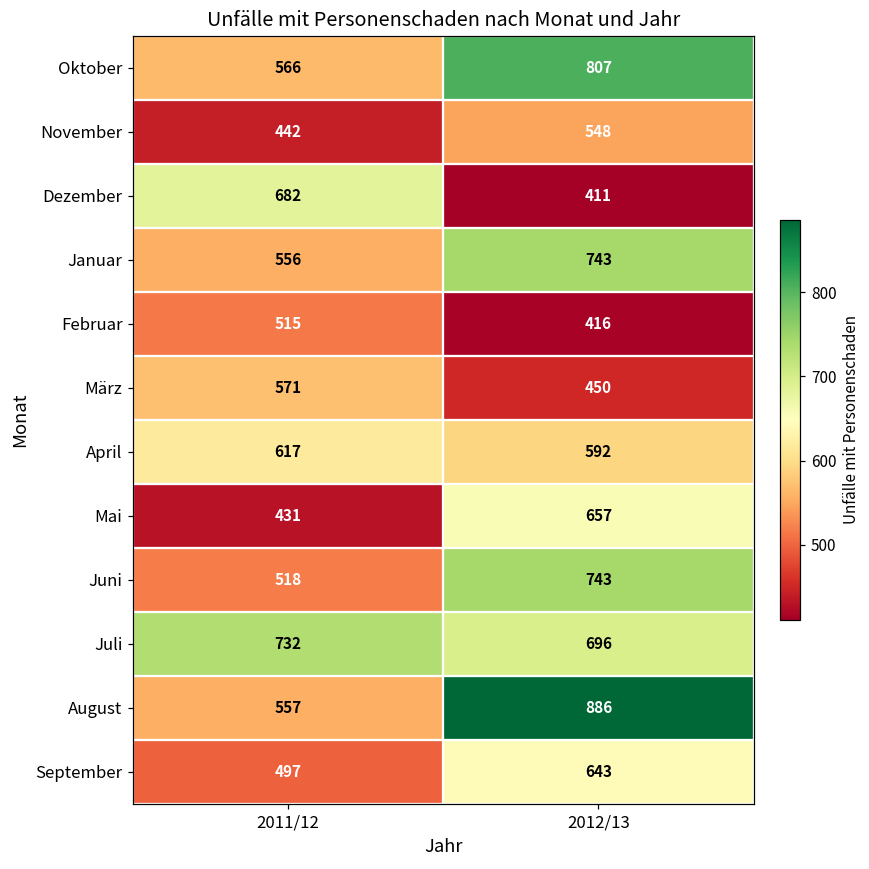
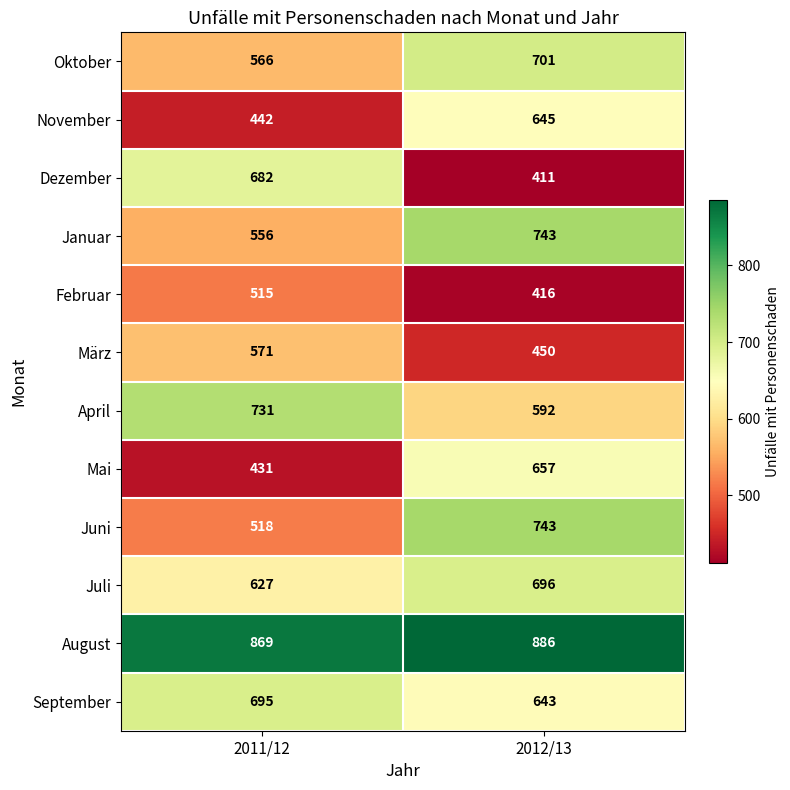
  {
    "Oktober": {
      "2011/12": 566,
-     "2012/13": 807
+     "2012/13": 701
    },
    "November": {
      "2011/12": 442,
-     "2012/13": 548
+     "2012/13": 645
    },
    "Dezember": {
      "2011/12": 682,
      "2012/13": 411
    },
    "Januar": {
      "2011/12": 556,
      "2012/13": 743
    },
    "Februar": {
      "2011/12": 515,
      "2012/13": 416
    },
    "März": {
      "2011/12": 571,
      "2012/13": 450
    },
    "April": {
-     "2011/12": 617,
+     "2011/12": 731,
      "2012/13": 592
    },
    "Mai": {
      "2011/12": 431,
      "2012/13": 657
    },
    "Juni": {
      "2011/12": 518,
      "2012/13": 743
    },
    "Juli": {
-     "2011/12": 732,
+     "2011/12": 627,
      "2012/13": 696
    },
    "August": {
-     "2011/12": 557,
+     "2011/12": 869,
      "2012/13": 886
    },
    "September": {
-     "2011/12": 497,
+     "2011/12": 695,
      "2012/13": 643
    }
  }
